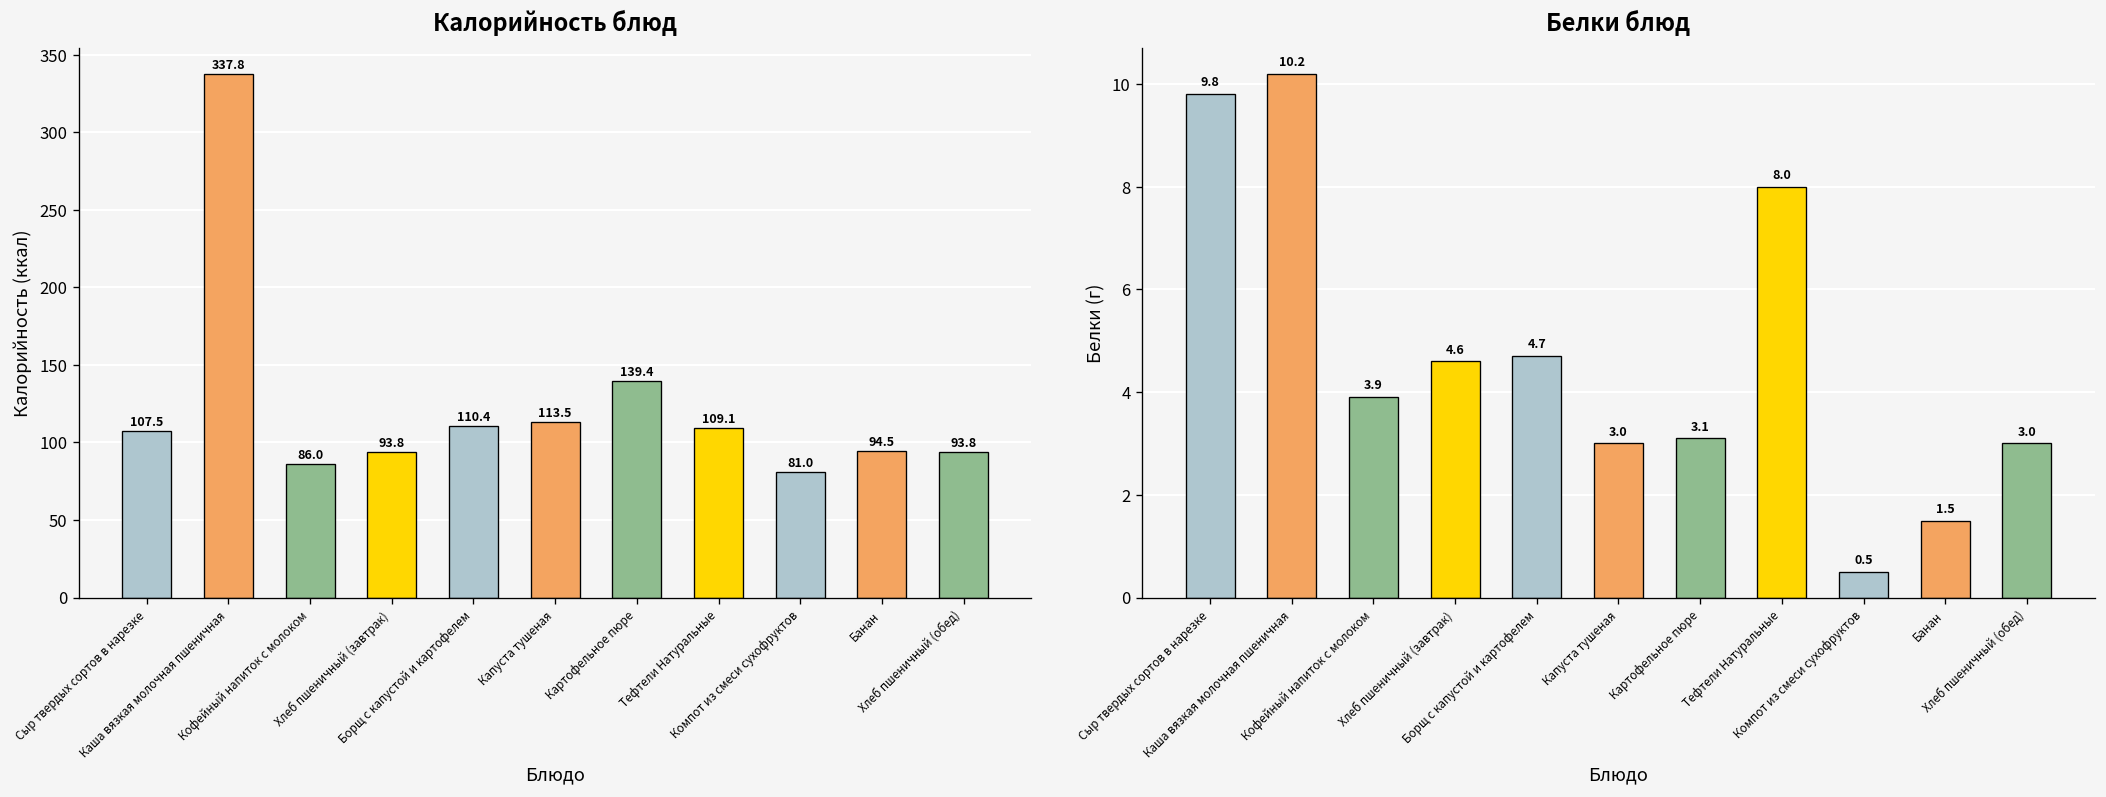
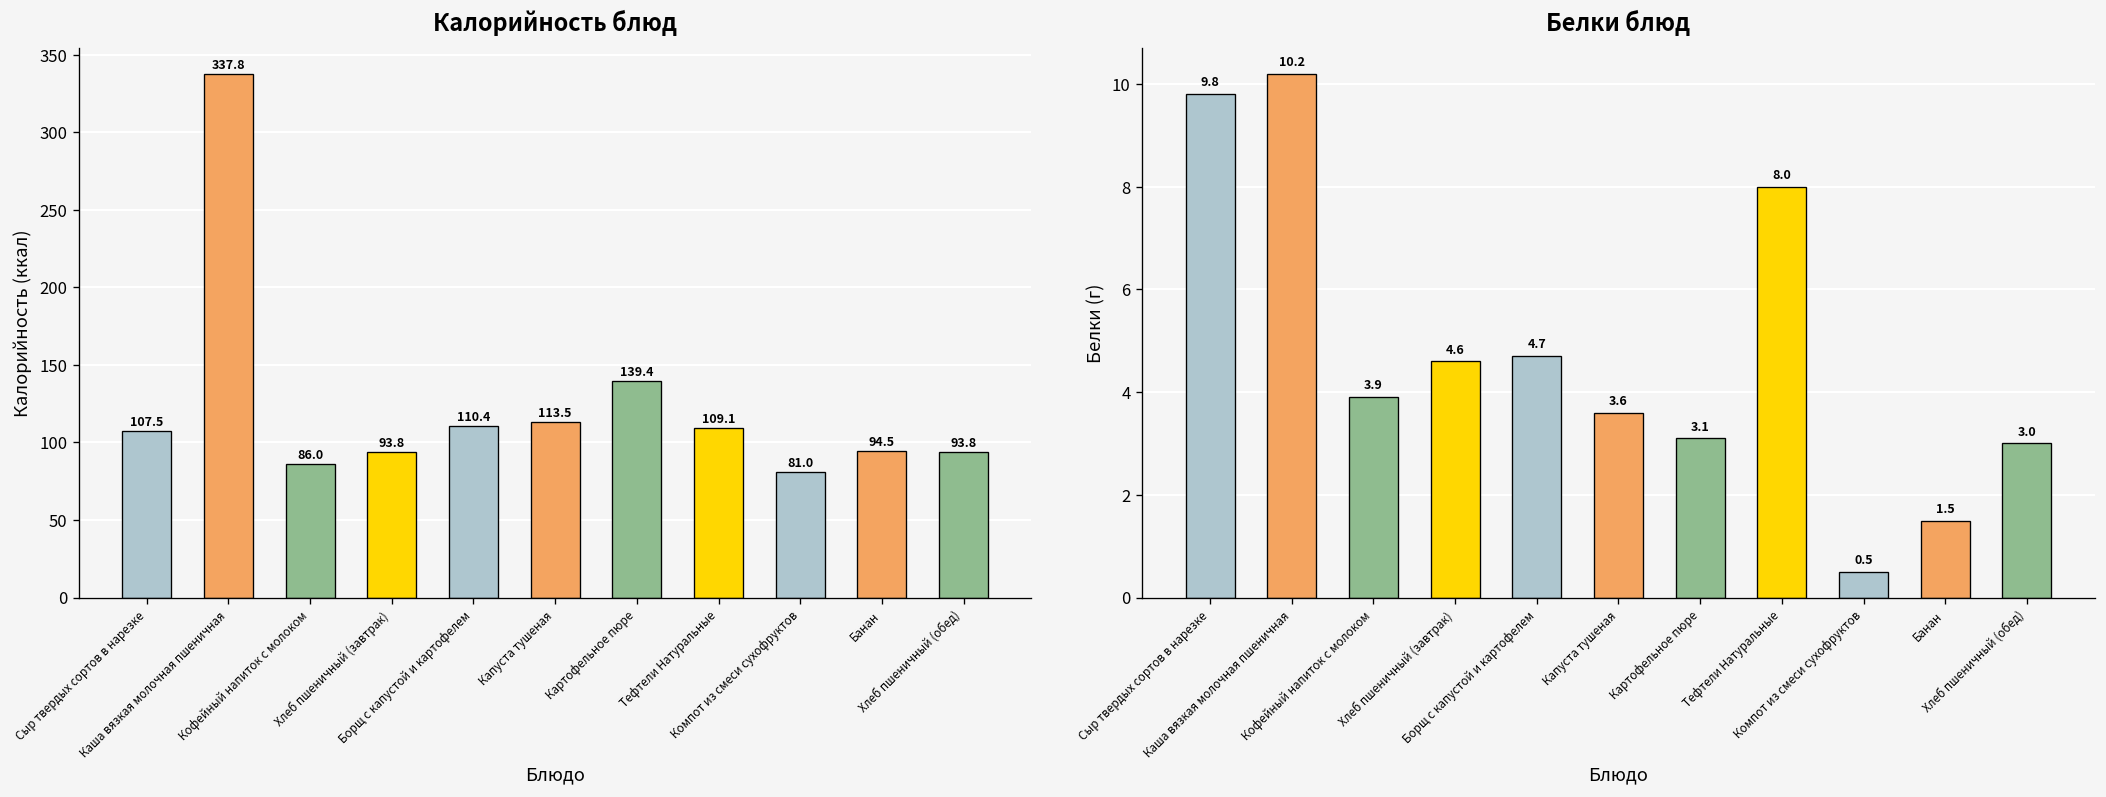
  {
    "Калорийность блюд": {
      "Сыр твердых сортов в нарезке": 107.5,
      "Каша вязкая молочная пшеничная": 337.8,
      "Кофейный напиток с молоком": 86.0,
      "Хлеб пшеничный (завтрак)": 93.8,
      "Борщ с капустой и картофелем": 110.4,
      "Капуста тушеная": 113.5,
      "Картофельное пюре": 139.4,
      "Тефтели Натуральные": 109.1,
      "Компот из смеси сухофруктов": 81.0,
      "Банан": 94.5,
      "Хлеб пшеничный (обед)": 93.8
    },
    "Белки блюд": {
      "Сыр твердых сортов в нарезке": 9.8,
      "Каша вязкая молочная пшеничная": 10.2,
      "Кофейный напиток с молоком": 3.9,
      "Хлеб пшеничный (завтрак)": 4.6,
      "Борщ с капустой и картофелем": 4.7,
-     "Капуста тушеная": 3.0,
+     "Капуста тушеная": 3.6,
      "Картофельное пюре": 3.1,
      "Тефтели Натуральные": 8.0,
      "Компот из смеси сухофруктов": 0.5,
      "Банан": 1.5,
      "Хлеб пшеничный (обед)": 3.0
    }
  }
